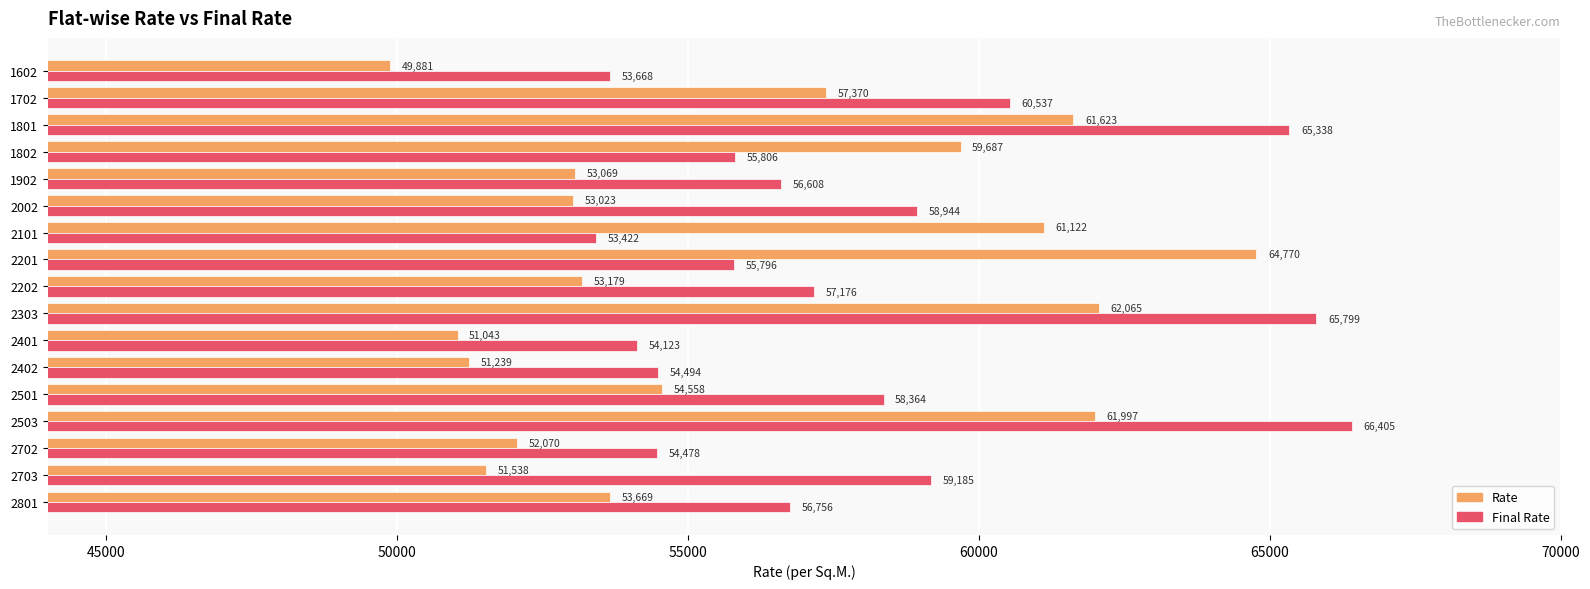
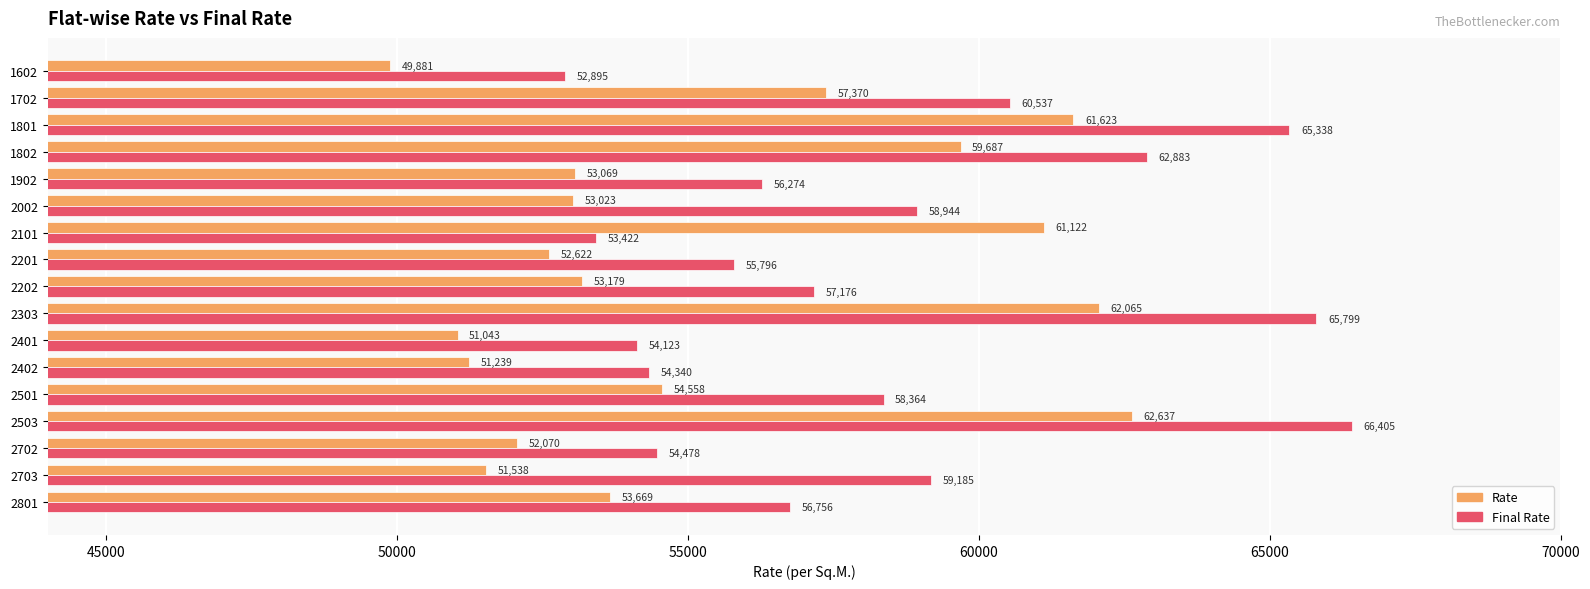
  {
    "Rate": {
      "1602": "49,881",
      "1702": "57,370",
      "1801": "61,623",
      "1802": "59,687",
      "1902": "53,069",
      "2002": "53,023",
      "2101": "61,122",
-     "2201": "64,770",
+     "2201": "52,622",
      "2202": "53,179",
      "2303": "62,065",
      "2401": "51,043",
      "2402": "51,239",
      "2501": "54,558",
-     "2503": "61,997",
+     "2503": "62,637",
      "2702": "52,070",
      "2703": "51,538",
      "2801": "53,669"
    },
    "Final Rate": {
-     "1602": "53,668",
+     "1602": "52,895",
      "1702": "60,537",
      "1801": "65,338",
-     "1802": "55,806",
-     "1902": "56,608",
+     "1802": "62,883",
+     "1902": "56,274",
      "2002": "58,944",
      "2101": "53,422",
      "2201": "55,796",
      "2202": "57,176",
      "2303": "65,799",
      "2401": "54,123",
-     "2402": "54,494",
+     "2402": "54,340",
      "2501": "58,364",
      "2503": "66,405",
      "2702": "54,478",
      "2703": "59,185",
      "2801": "56,756"
    }
  }
